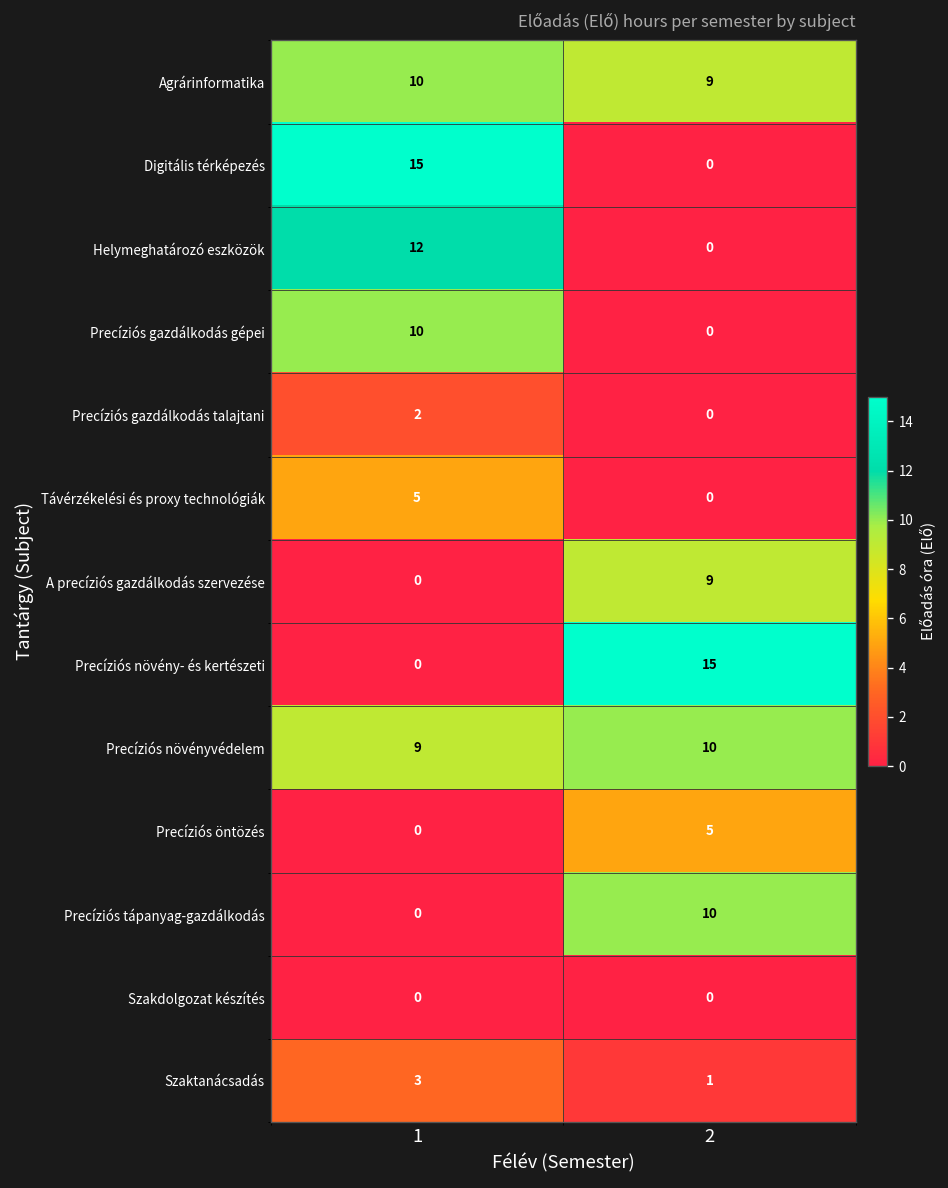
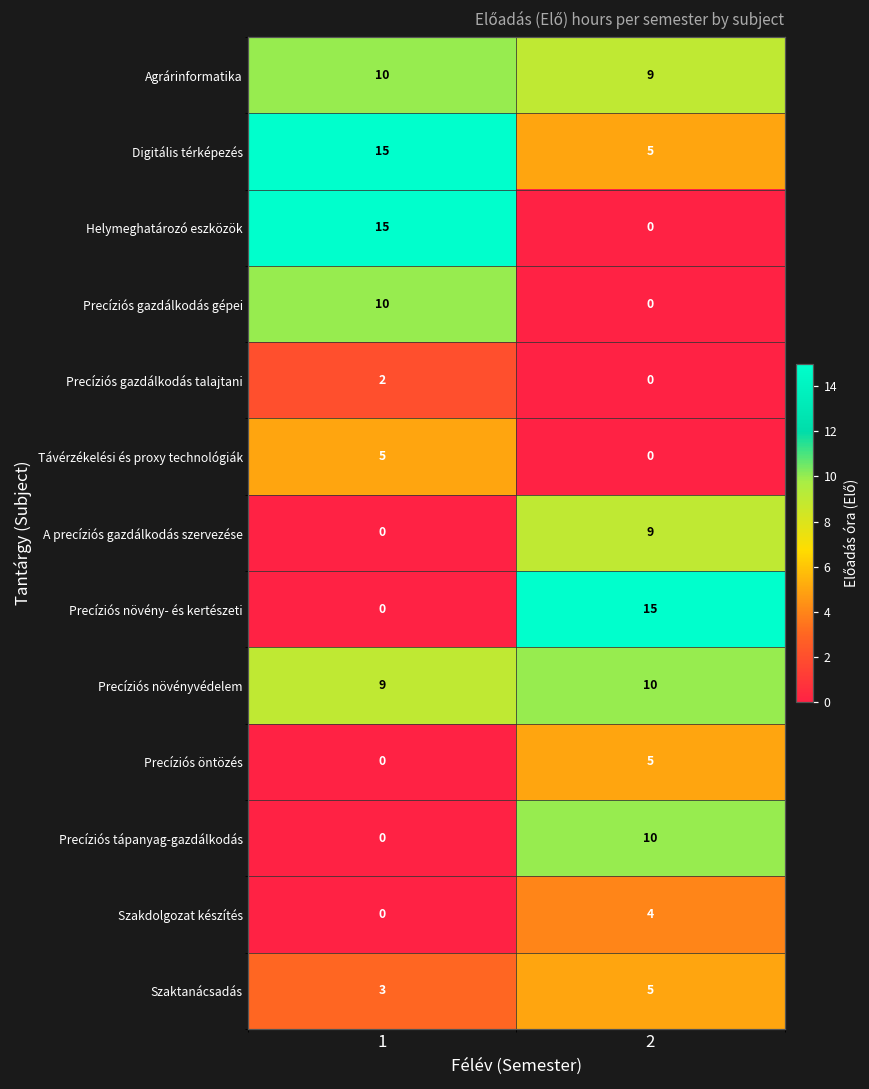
  {
    "Agrárinformatika": {
      "1": 10,
      "2": 9
    },
    "Digitális térképezés": {
      "1": 15,
-     "2": 0
+     "2": 5
    },
    "Helymeghatározó eszközök": {
-     "1": 12,
+     "1": 15,
      "2": 0
    },
    "Precíziós gazdálkodás gépei": {
      "1": 10,
      "2": 0
    },
    "Precíziós gazdálkodás talajtani": {
      "1": 2,
      "2": 0
    },
    "Távérzékelési és proxy technológiák": {
      "1": 5,
      "2": 0
    },
    "A precíziós gazdálkodás szervezése": {
      "1": 0,
      "2": 9
    },
    "Precíziós növény- és kertészeti": {
      "1": 0,
      "2": 15
    },
    "Precíziós növényvédelem": {
      "1": 9,
      "2": 10
    },
    "Precíziós öntözés": {
      "1": 0,
      "2": 5
    },
    "Precíziós tápanyag-gazdálkodás": {
      "1": 0,
      "2": 10
    },
    "Szakdolgozat készítés": {
      "1": 0,
-     "2": 0
+     "2": 4
    },
    "Szaktanácsadás": {
      "1": 3,
-     "2": 1
+     "2": 5
    }
  }
